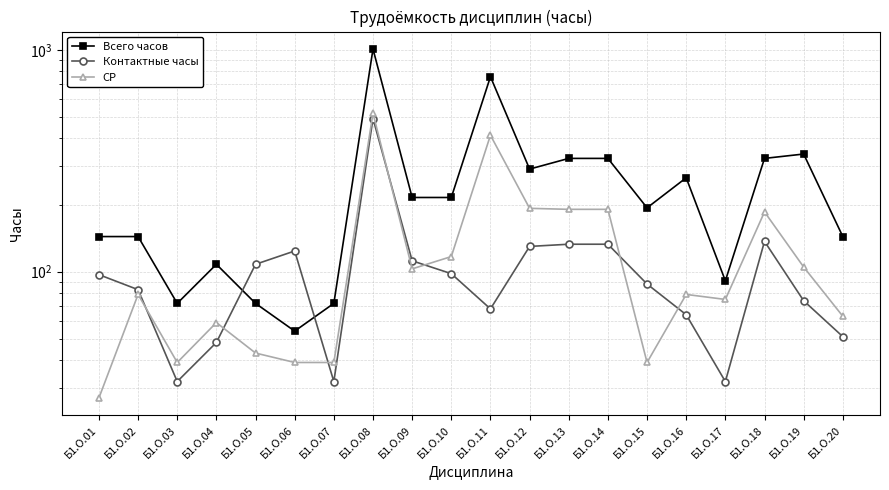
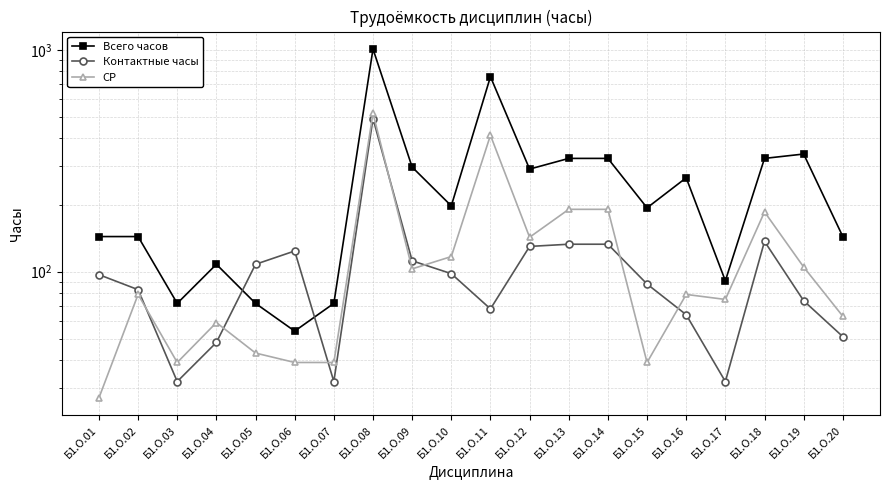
  {
    "Всего часов": {
      "Б1.О.01": 140,
      "Б1.О.02": 140,
      "Б1.О.03": 72,
      "Б1.О.04": 110,
      "Б1.О.05": 72,
      "Б1.О.06": 54,
      "Б1.О.07": 72,
      "Б1.О.08": 1000,
-     "Б1.О.09": 220,
-     "Б1.О.10": 220,
+     "Б1.О.09": 300,
+     "Б1.О.10": 200,
      "Б1.О.11": 760,
      "Б1.О.12": 290,
      "Б1.О.13": 320,
      "Б1.О.14": 320,
      "Б1.О.15": 190,
      "Б1.О.16": 270,
      "Б1.О.17": 91,
      "Б1.О.18": 320,
      "Б1.О.19": 340,
      "Б1.О.20": 140
    },
    "Контактные часы": {
      "Б1.О.01": 100,
      "Б1.О.02": 83,
      "Б1.О.03": 32,
      "Б1.О.04": 48,
      "Б1.О.05": 110,
      "Б1.О.06": 120,
      "Б1.О.07": 32,
      "Б1.О.08": 490,
      "Б1.О.09": 110,
      "Б1.О.10": 100,
      "Б1.О.11": 68,
      "Б1.О.12": 130,
      "Б1.О.13": 130,
      "Б1.О.14": 130,
      "Б1.О.15": 88,
      "Б1.О.16": 64,
      "Б1.О.17": 32,
      "Б1.О.18": 140,
      "Б1.О.19": 74,
      "Б1.О.20": 51
    },
    "СР": {
      "Б1.О.01": 27,
      "Б1.О.02": 79,
      "Б1.О.03": 39,
      "Б1.О.04": 59,
      "Б1.О.05": 43,
      "Б1.О.06": 39,
      "Б1.О.07": 39,
      "Б1.О.08": 520,
      "Б1.О.09": 100,
      "Б1.О.10": 120,
      "Б1.О.11": 410,
-     "Б1.О.12": 190,
+     "Б1.О.12": 140,
      "Б1.О.13": 190,
      "Б1.О.14": 190,
      "Б1.О.15": 39,
      "Б1.О.16": 79,
      "Б1.О.17": 75,
      "Б1.О.18": 190,
      "Б1.О.19": 110,
      "Б1.О.20": 63
    }
  }
